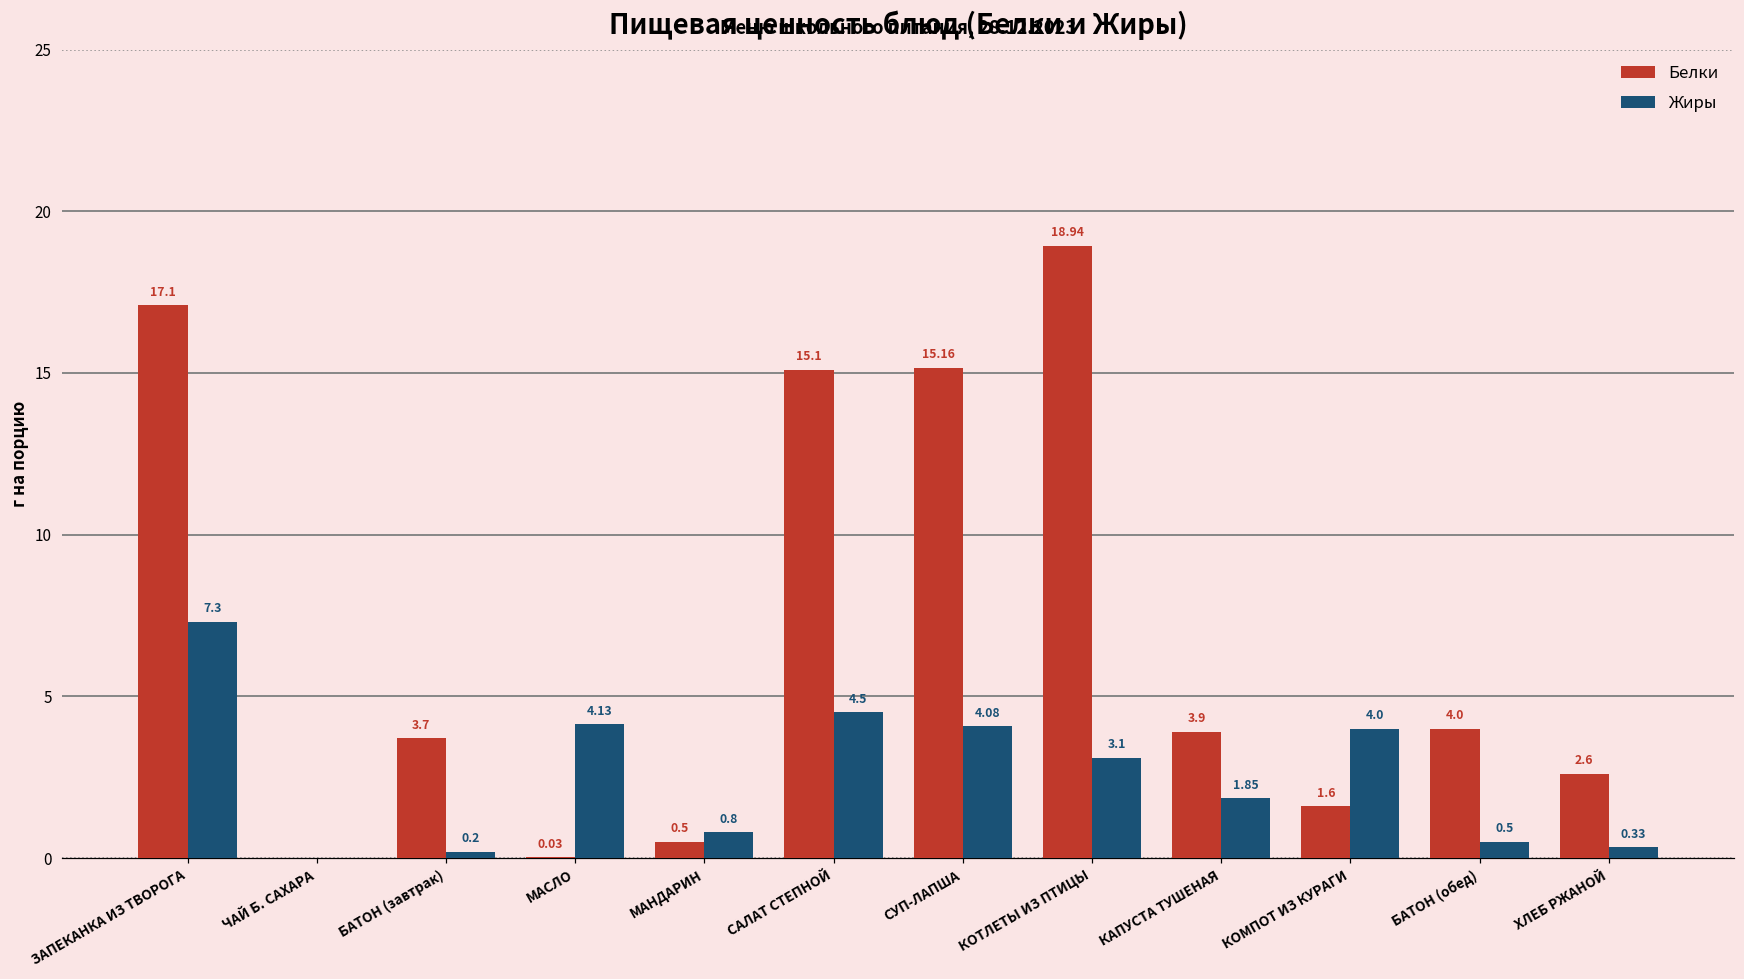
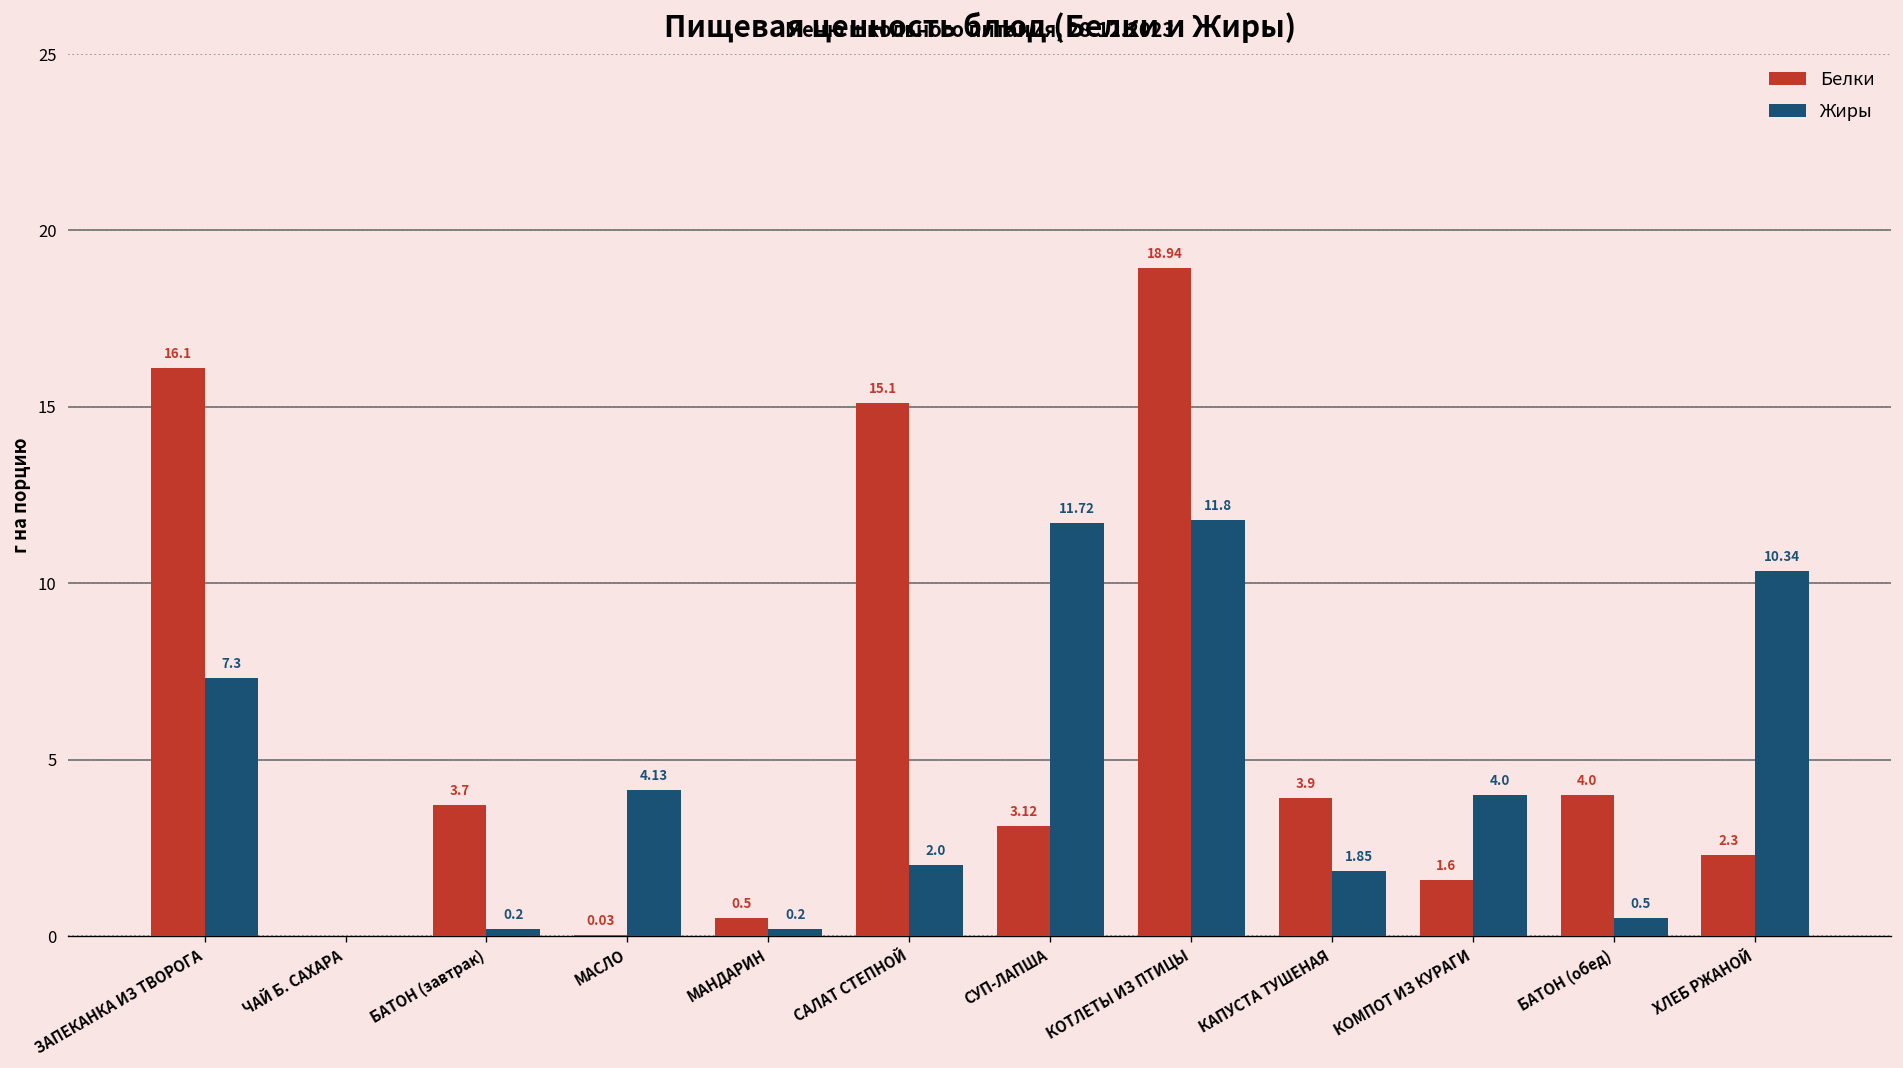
  {
    "Белки": {
-     "ЗАПЕКАНКА ИЗ ТВОРОГА": 17.1,
+     "ЗАПЕКАНКА ИЗ ТВОРОГА": 16.1,
      "БАТОН (завтрак)": 3.7,
      "МАСЛО": 0.03,
      "МАНДАРИН": 0.5,
      "САЛАТ СТЕПНОЙ": 15.1,
-     "СУП-ЛАПША": 15.16,
+     "СУП-ЛАПША": 3.12,
      "КОТЛЕТЫ ИЗ ПТИЦЫ": 18.94,
      "КАПУСТА ТУШЕНАЯ": 3.9,
      "КОМПОТ ИЗ КУРАГИ": 1.6,
      "БАТОН (обед)": 4.0,
-     "ХЛЕБ РЖАНОЙ": 2.6
+     "ХЛЕБ РЖАНОЙ": 2.3
    },
    "Жиры": {
      "ЗАПЕКАНКА ИЗ ТВОРОГА": 7.3,
      "БАТОН (завтрак)": 0.2,
      "МАСЛО": 4.13,
-     "МАНДАРИН": 0.8,
-     "САЛАТ СТЕПНОЙ": 4.5,
-     "СУП-ЛАПША": 4.08,
-     "КОТЛЕТЫ ИЗ ПТИЦЫ": 3.1,
+     "МАНДАРИН": 0.2,
+     "САЛАТ СТЕПНОЙ": 2.0,
+     "СУП-ЛАПША": 11.72,
+     "КОТЛЕТЫ ИЗ ПТИЦЫ": 11.8,
      "КАПУСТА ТУШЕНАЯ": 1.85,
      "КОМПОТ ИЗ КУРАГИ": 4.0,
      "БАТОН (обед)": 0.5,
-     "ХЛЕБ РЖАНОЙ": 0.33
+     "ХЛЕБ РЖАНОЙ": 10.34
    }
  }
